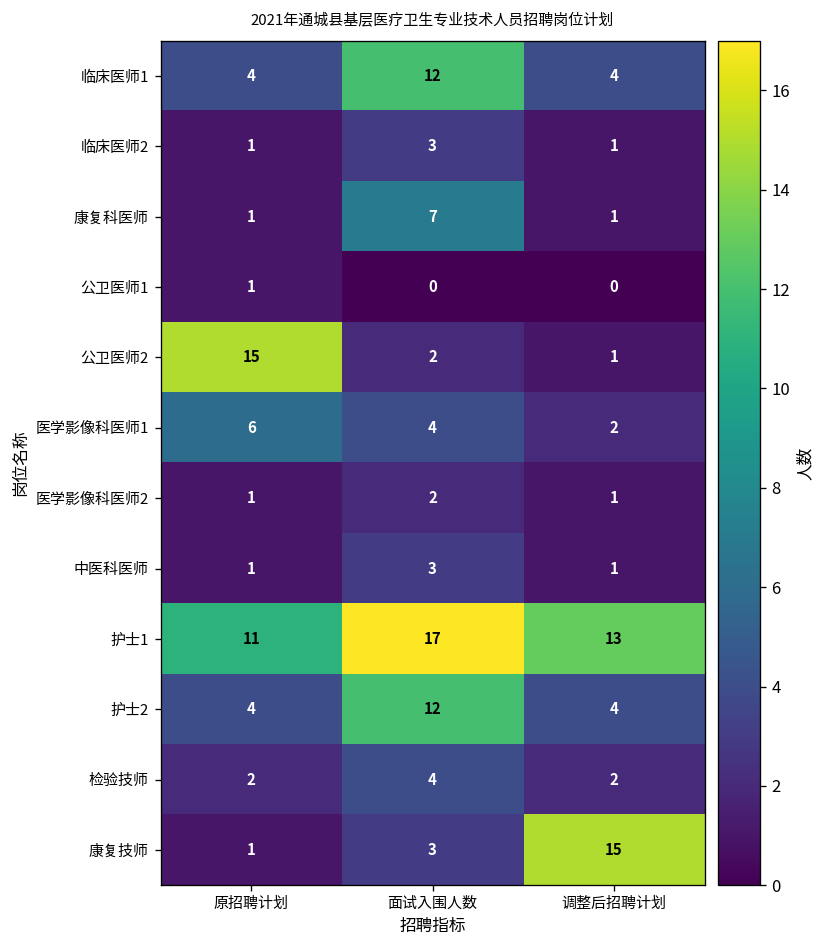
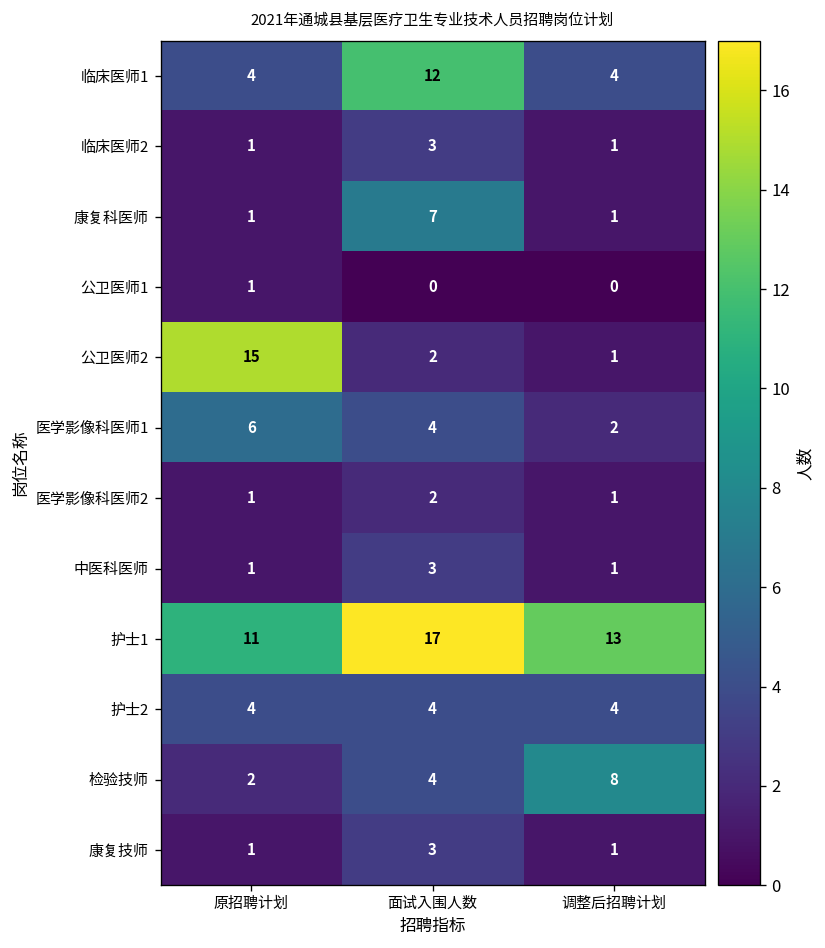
  {
    "临床医师1": {
      "原招聘计划": 4,
      "面试入围人数": 12,
      "调整后招聘计划": 4
    },
    "临床医师2": {
      "原招聘计划": 1,
      "面试入围人数": 3,
      "调整后招聘计划": 1
    },
    "康复科医师": {
      "原招聘计划": 1,
      "面试入围人数": 7,
      "调整后招聘计划": 1
    },
    "公卫医师1": {
      "原招聘计划": 1,
      "面试入围人数": 0,
      "调整后招聘计划": 0
    },
    "公卫医师2": {
      "原招聘计划": 15,
      "面试入围人数": 2,
      "调整后招聘计划": 1
    },
    "医学影像科医师1": {
      "原招聘计划": 6,
      "面试入围人数": 4,
      "调整后招聘计划": 2
    },
    "医学影像科医师2": {
      "原招聘计划": 1,
      "面试入围人数": 2,
      "调整后招聘计划": 1
    },
    "中医科医师": {
      "原招聘计划": 1,
      "面试入围人数": 3,
      "调整后招聘计划": 1
    },
    "护士1": {
      "原招聘计划": 11,
      "面试入围人数": 17,
      "调整后招聘计划": 13
    },
    "护士2": {
      "原招聘计划": 4,
-     "面试入围人数": 12,
+     "面试入围人数": 4,
      "调整后招聘计划": 4
    },
    "检验技师": {
      "原招聘计划": 2,
      "面试入围人数": 4,
-     "调整后招聘计划": 2
+     "调整后招聘计划": 8
    },
    "康复技师": {
      "原招聘计划": 1,
      "面试入围人数": 3,
-     "调整后招聘计划": 15
+     "调整后招聘计划": 1
    }
  }
